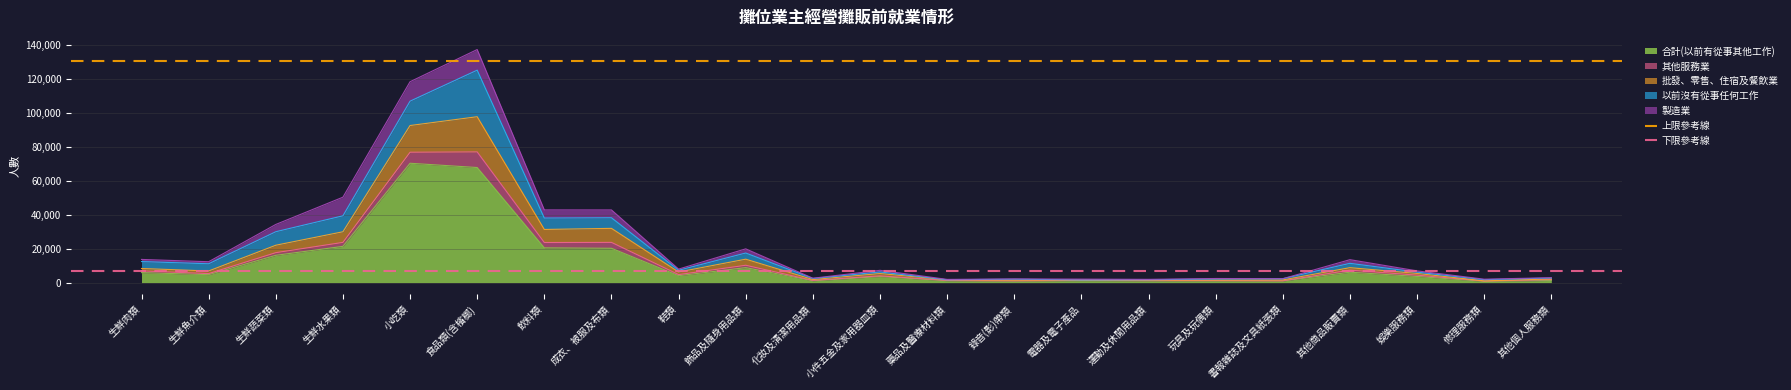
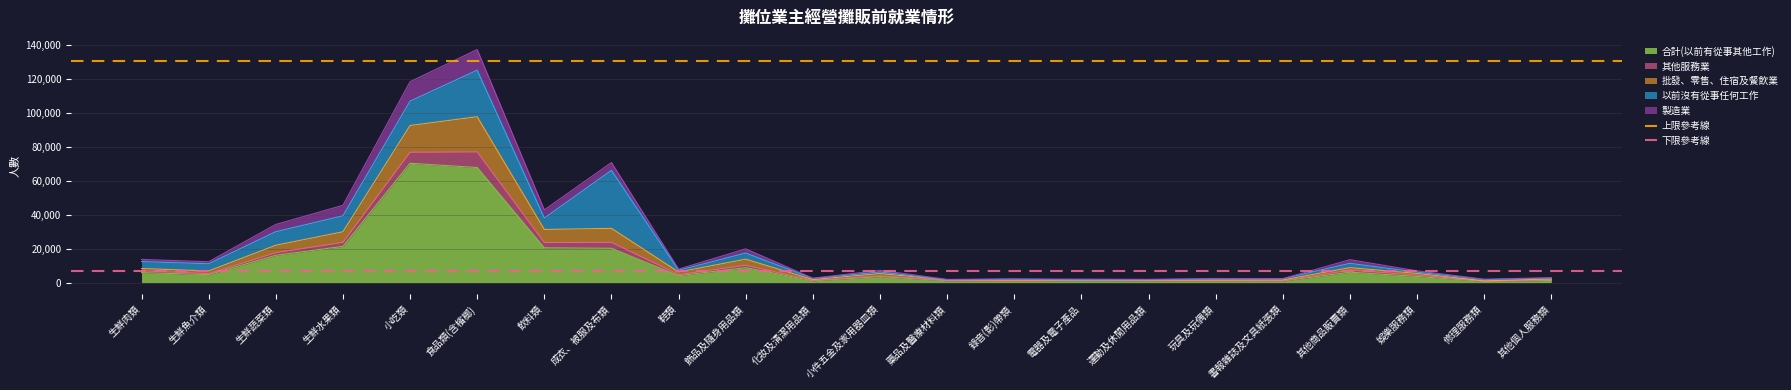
  {
    "合計(以前有從事其他工作)": {
      "生鮮蔬菜類": "16,000",
      "生鮮水果類": "21,000",
      "小吃類": "70,000",
      "食品類(含檳榔)": "68,000",
      "飲料類": "21,000",
      "成衣、被服及布類": "20,000"
    },
    "其他服務業": {
      "生鮮蔬菜類": "2,000",
      "生鮮水果類": "2,000",
      "小吃類": "7,000",
      "食品類(含檳榔)": "9,000",
      "飲料類": "3,000",
      "成衣、被服及布類": "3,000"
    },
    "批發、零售、住宿及餐飲業": {
      "生鮮魚介類": "2,000",
      "生鮮蔬菜類": "4,000",
      "生鮮水果類": "6,000",
      "小吃類": "16,000",
      "食品類(含檳榔)": "21,000",
      "飲料類": "8,000",
      "成衣、被服及布類": "8,000",
      "飾品及隨身用品類": "4,000"
    },
    "以前沒有從事任何工作": {
      "生鮮蔬菜類": "8,000",
      "生鮮水果類": "9,000",
      "小吃類": "14,000",
      "食品類(含檳榔)": "27,000",
      "飲料類": "7,000",
-     "成衣、被服及布類": "6,000",
+     "成衣、被服及布類": "34,000",
      "飾品及隨身用品類": "4,000",
      "其他商品販賣類": "3,000"
    },
    "製造業": {
      "生鮮蔬菜類": "4,000",
-     "生鮮水果類": "11,000",
+     "生鮮水果類": "6,000",
      "小吃類": "11,000",
      "食品類(含檳榔)": "12,000",
      "飲料類": "5,000",
      "成衣、被服及布類": "5,000",
      "飾品及隨身用品類": "2,000",
      "其他商品販賣類": "2,000"
    }
  }
